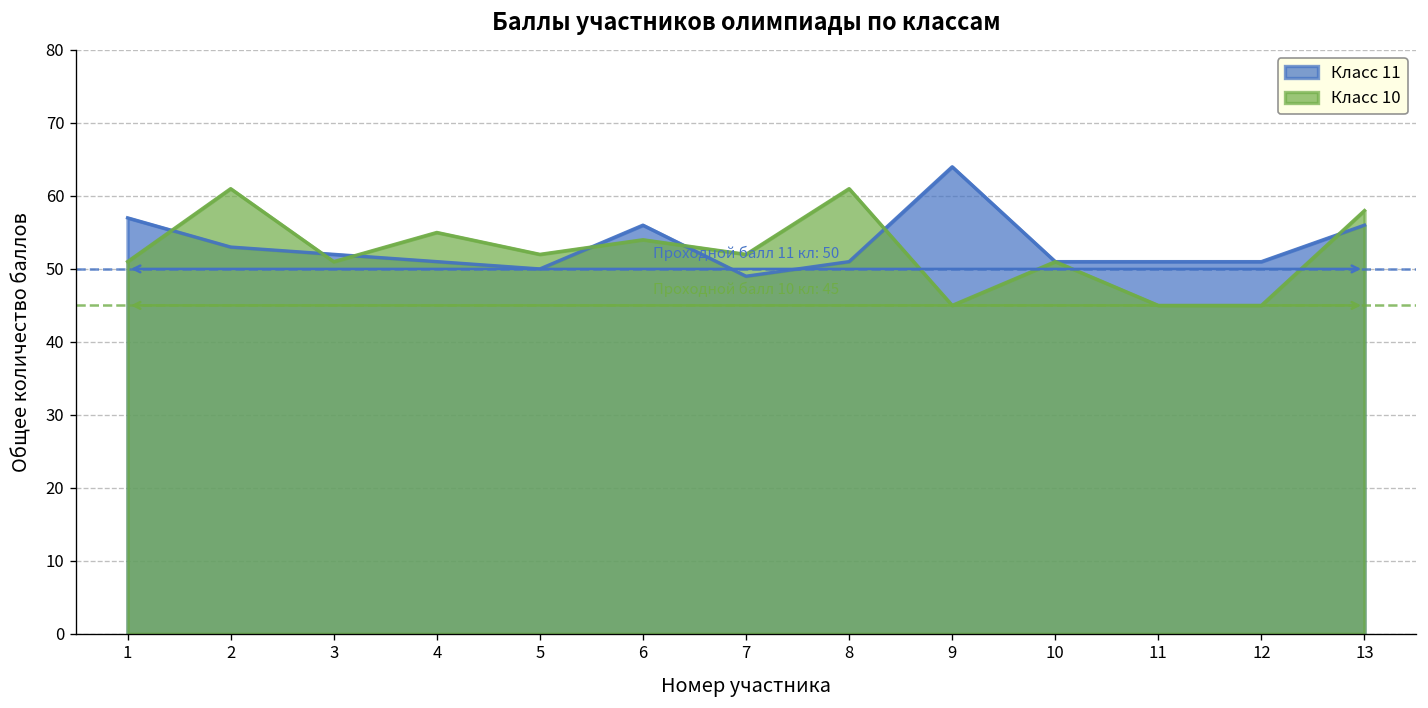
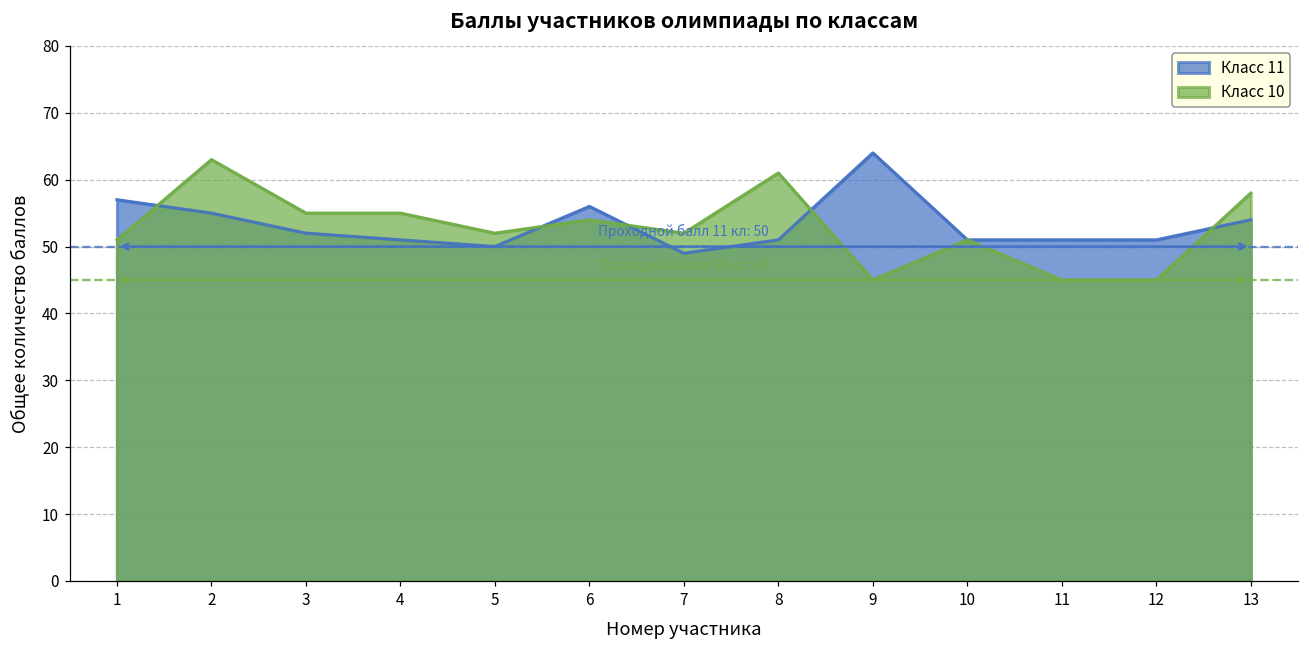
  {
    "Класс 11": {
      "1": 57,
-     "2": 53,
+     "2": 55,
      "3": 52,
      "4": 51,
      "5": 50,
      "6": 56,
      "7": 49,
      "8": 51,
      "9": 64,
      "11": 51,
      "12": 51,
-     "13": 56
+     "13": 54
    },
    "Класс 10": {
      "1": 51,
-     "2": 61,
-     "3": 51,
+     "2": 63,
+     "3": 55,
      "4": 55,
      "5": 52,
      "6": 54,
      "8": 61,
      "9": 45,
      "11": 45,
      "12": 45,
      "13": 58
    }
  }
